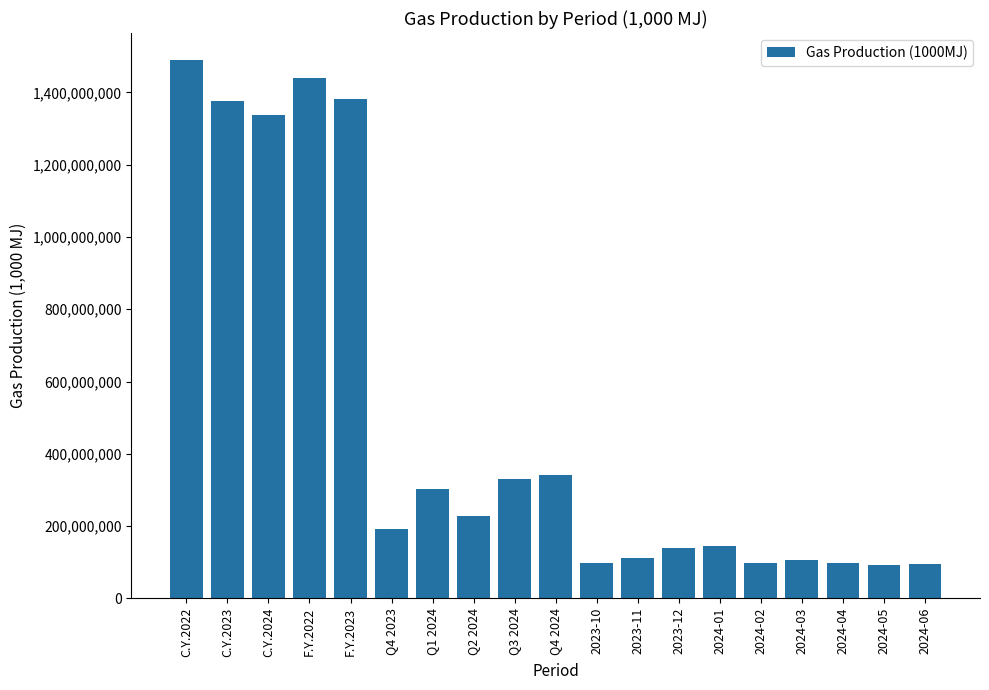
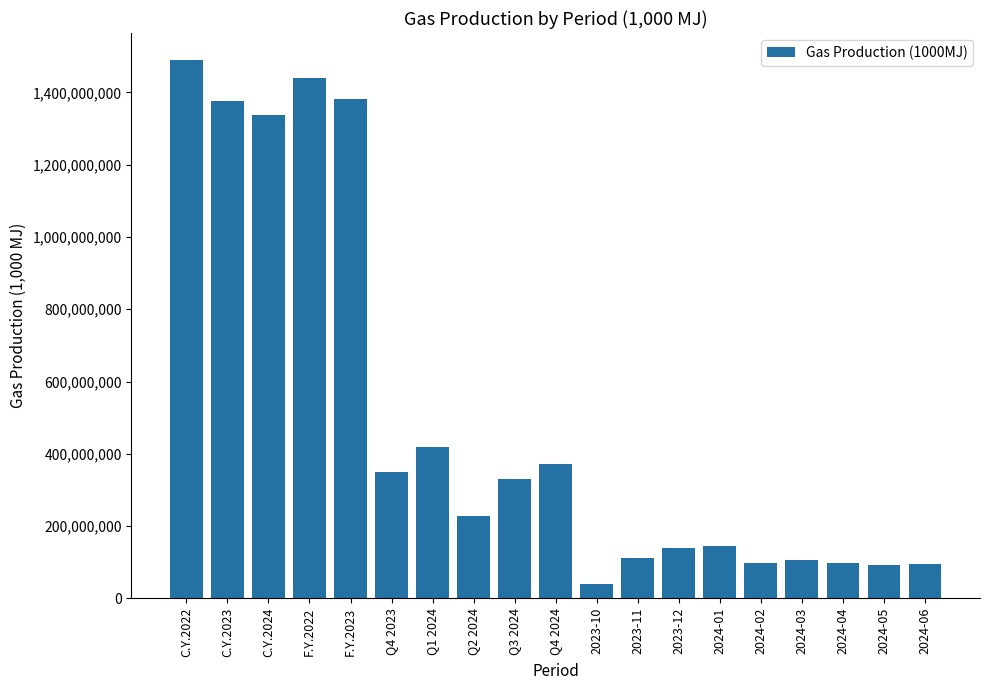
  {
    "C.Y.2022": "1,490,000,000",
    "C.Y.2023": "1,380,000,000",
    "C.Y.2024": "1,340,000,000",
    "F.Y.2022": "1,440,000,000",
    "F.Y.2023": "1,380,000,000",
-   "Q4 2023": "190,000,000",
-   "Q1 2024": "300,000,000",
+   "Q4 2023": "350,000,000",
+   "Q1 2024": "420,000,000",
    "Q2 2024": "230,000,000",
    "Q3 2024": "330,000,000",
-   "Q4 2024": "340,000,000",
-   "2023-10": "100,000,000",
+   "Q4 2024": "370,000,000",
+   "2023-10": "40,000,000",
    "2023-11": "110,000,000",
    "2023-12": "140,000,000",
    "2024-01": "140,000,000",
    "2024-02": "100,000,000",
    "2024-03": "110,000,000",
    "2024-04": "100,000,000",
    "2024-05": "90,000,000",
    "2024-06": "100,000,000"
  }
